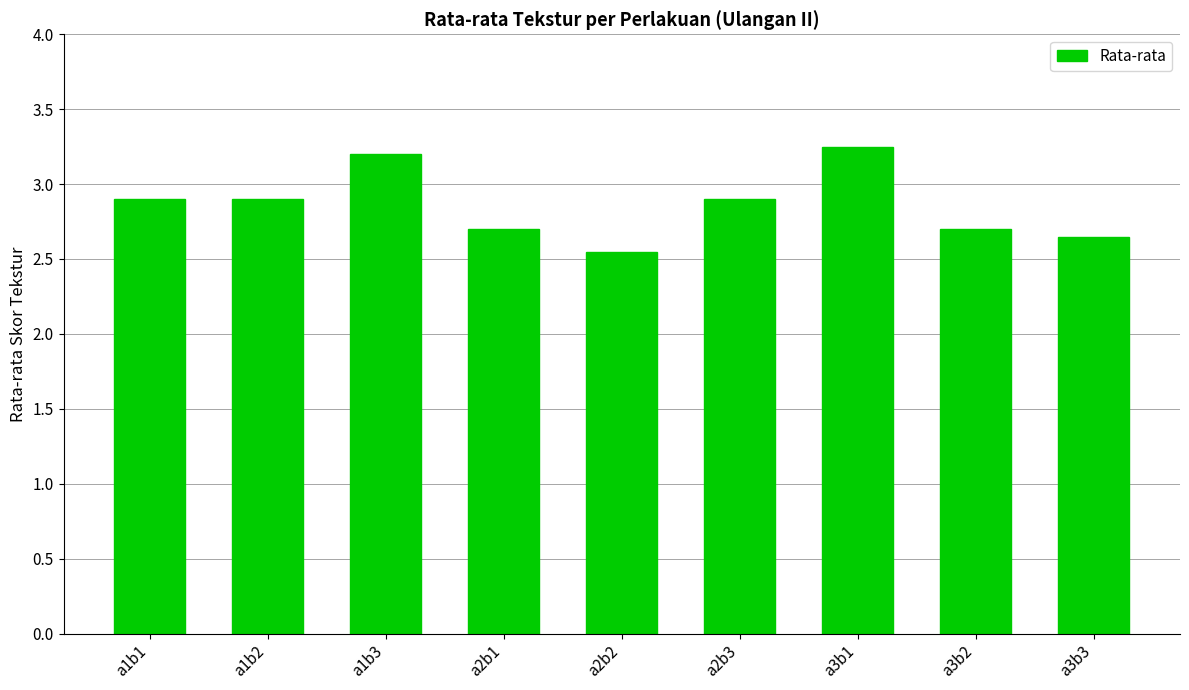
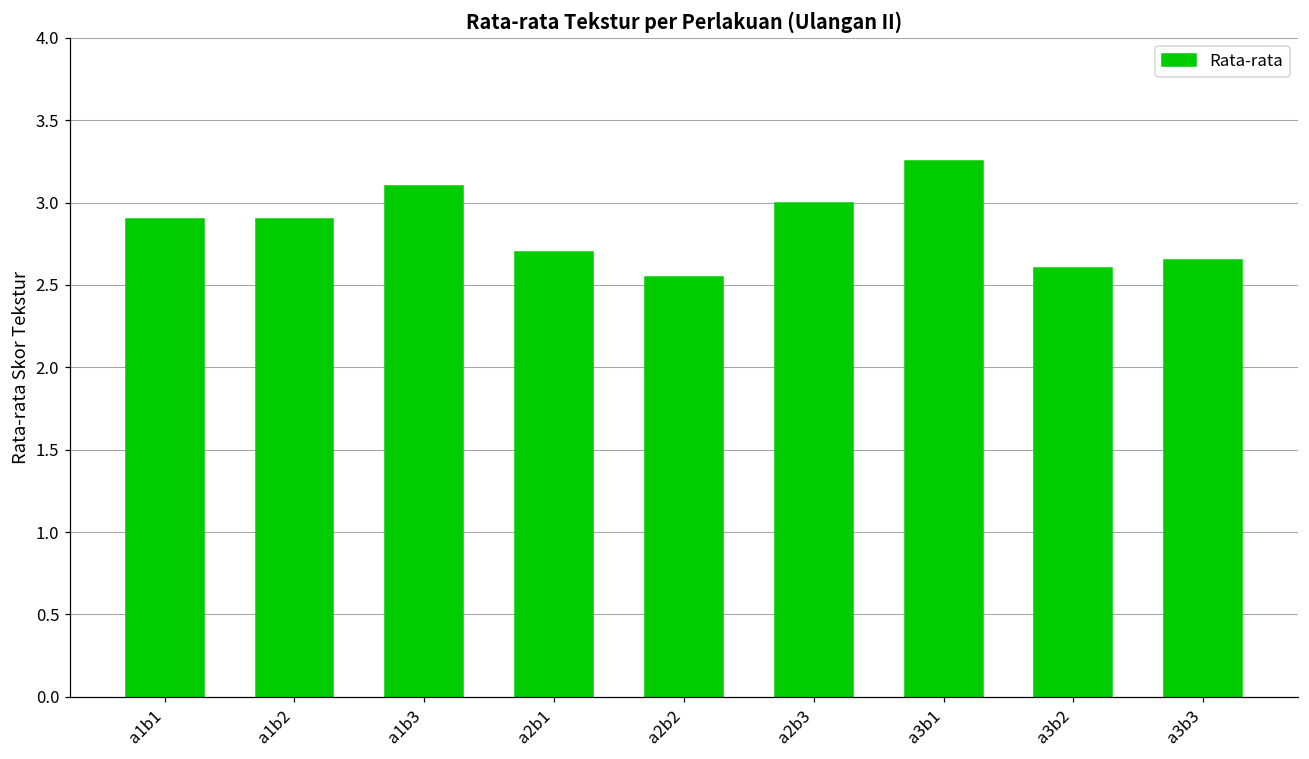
  {
    "a1b1": 2.9,
    "a1b2": 2.9,
-   "a1b3": 3.2,
+   "a1b3": 3.1,
    "a2b1": 2.7,
    "a2b2": 2.55,
-   "a2b3": 2.9,
+   "a2b3": 3.0,
    "a3b1": 3.25,
-   "a3b2": 2.7,
+   "a3b2": 2.6,
    "a3b3": 2.65
  }
